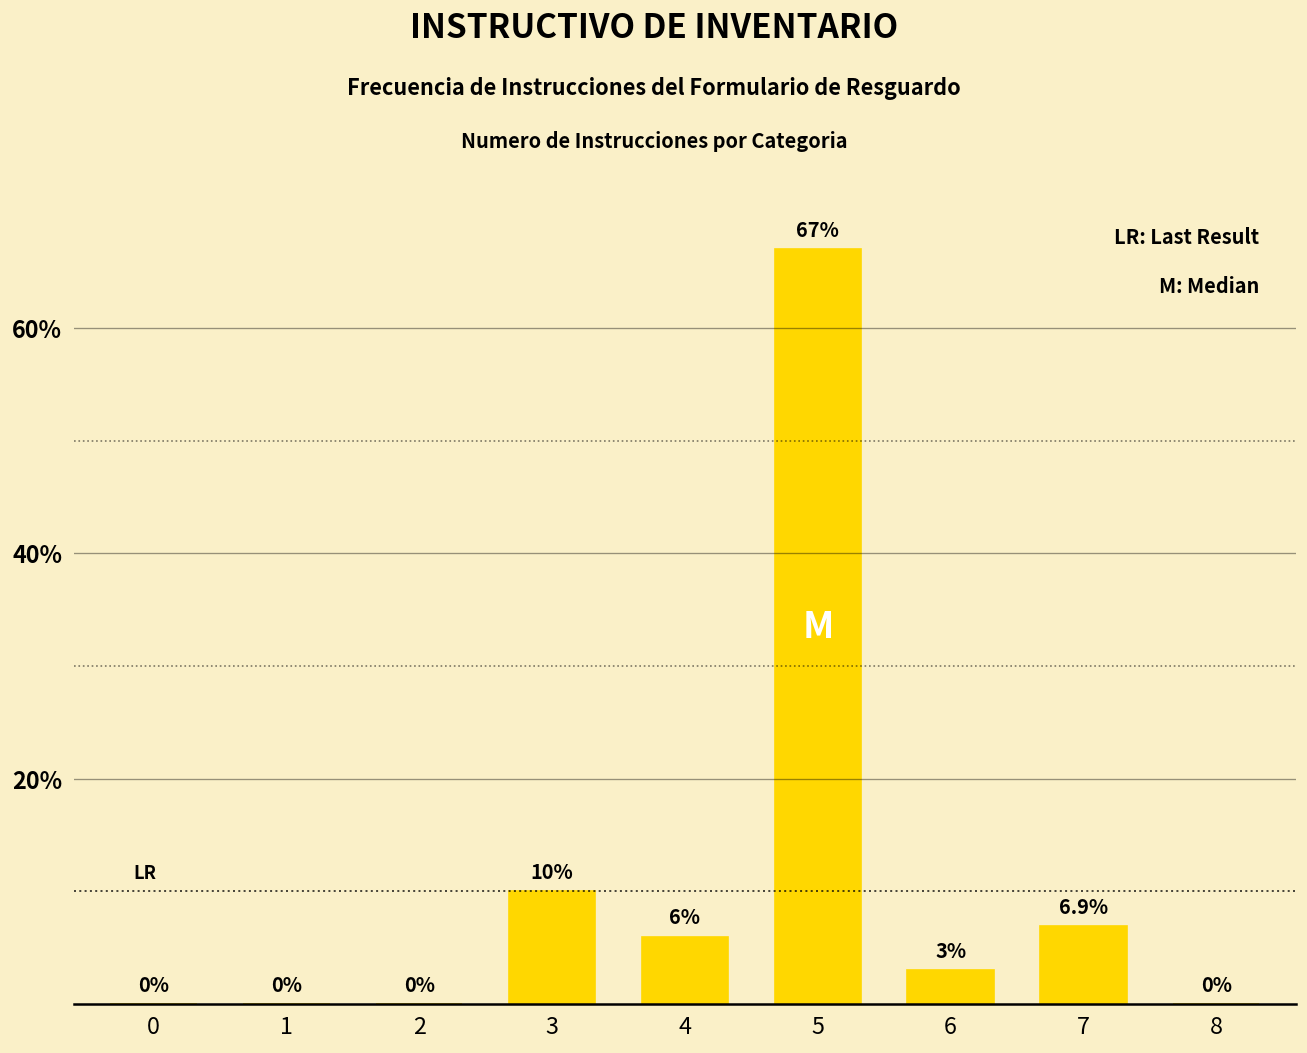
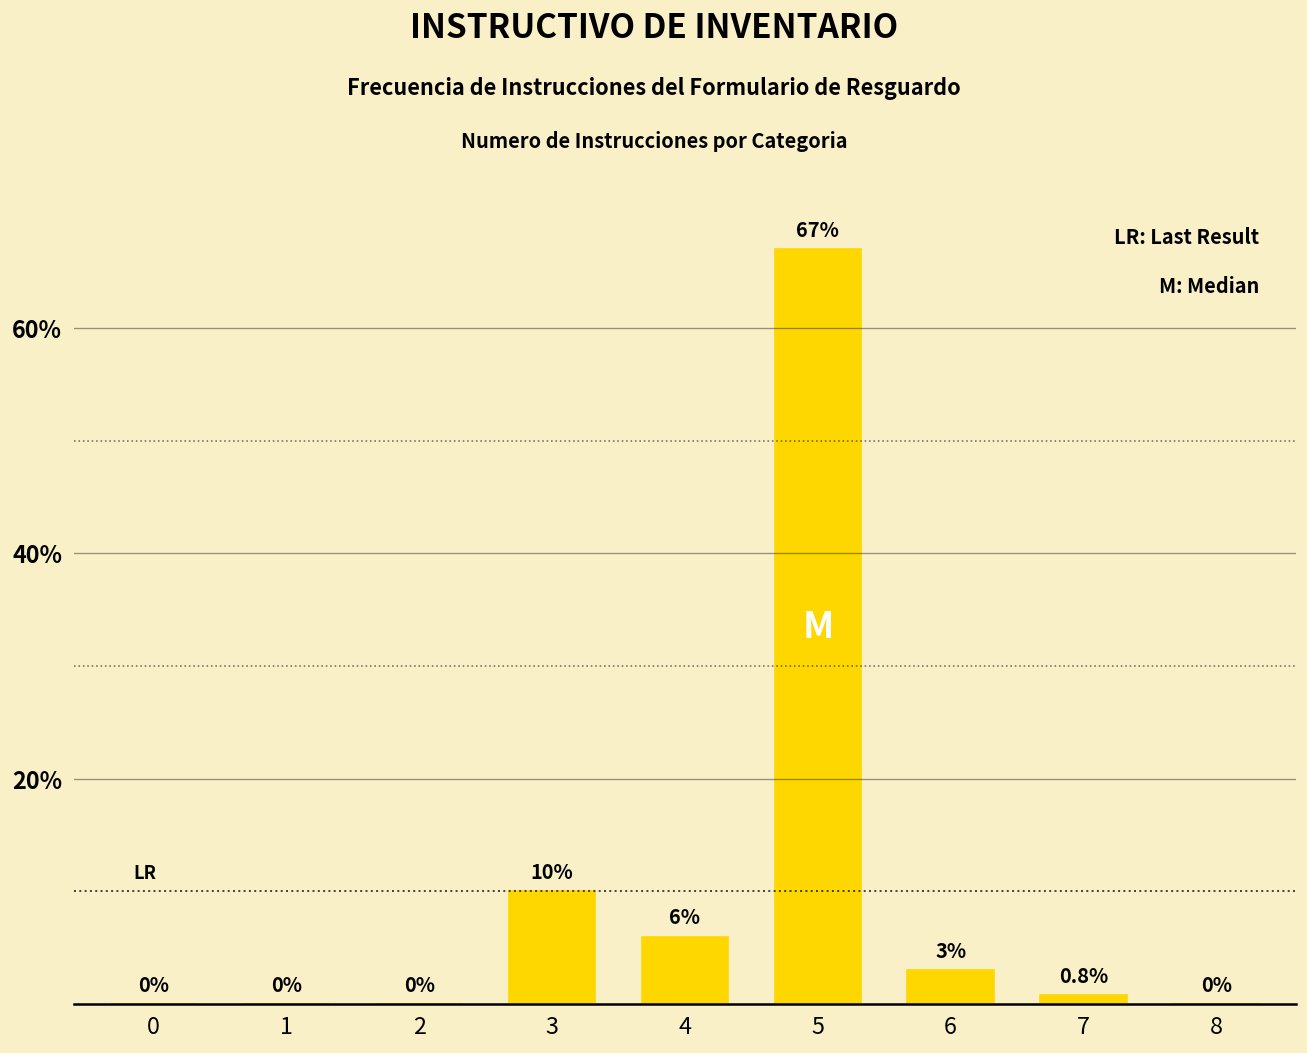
  {
    "0": "0%",
    "1": "0%",
    "2": "0%",
    "3": "10%",
    "4": "6%",
    "5": "67%",
    "6": "3%",
-   "7": "6.9%",
+   "7": "0.8%",
    "8": "0%"
  }
